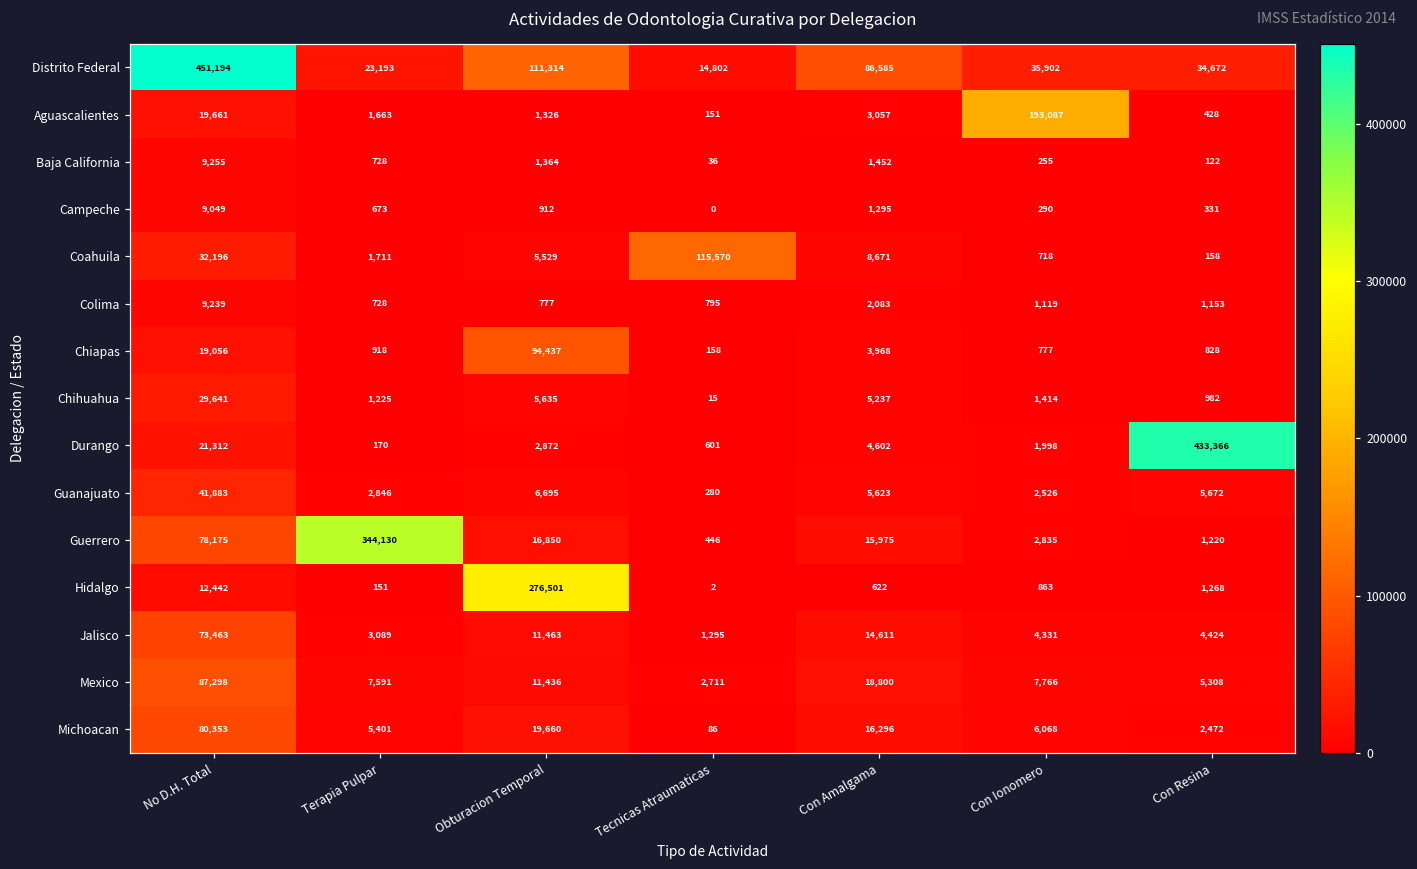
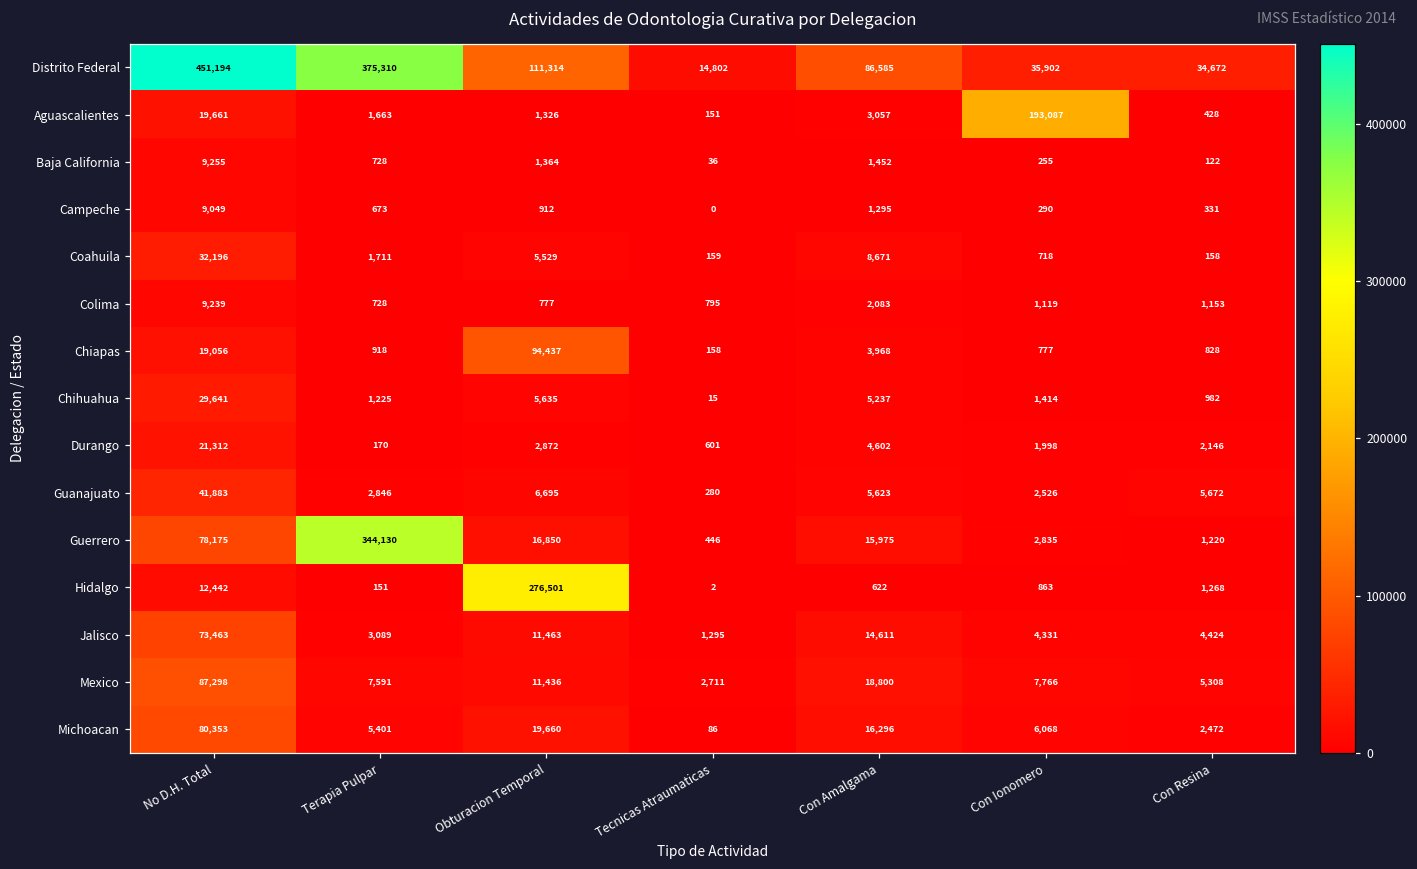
  {
    "Distrito Federal": {
      "No D.H. Total": "451,194",
-     "Terapia Pulpar": "23,193",
+     "Terapia Pulpar": "375,310",
      "Obturacion Temporal": "111,314",
      "Tecnicas Atraumaticas": "14,802",
      "Con Amalgama": "86,585",
      "Con Ionomero": "35,902",
      "Con Resina": "34,672"
    },
    "Aguascalientes": {
      "No D.H. Total": "19,661",
      "Terapia Pulpar": "1,663",
      "Obturacion Temporal": "1,326",
      "Tecnicas Atraumaticas": "151",
      "Con Amalgama": "3,057",
      "Con Ionomero": "193,087",
      "Con Resina": "428"
    },
    "Baja California": {
      "No D.H. Total": "9,255",
      "Terapia Pulpar": "728",
      "Obturacion Temporal": "1,364",
      "Tecnicas Atraumaticas": "36",
      "Con Amalgama": "1,452",
      "Con Ionomero": "255",
      "Con Resina": "122"
    },
    "Campeche": {
      "No D.H. Total": "9,049",
      "Terapia Pulpar": "673",
      "Obturacion Temporal": "912",
      "Tecnicas Atraumaticas": "0",
      "Con Amalgama": "1,295",
      "Con Ionomero": "290",
      "Con Resina": "331"
    },
    "Coahuila": {
      "No D.H. Total": "32,196",
      "Terapia Pulpar": "1,711",
      "Obturacion Temporal": "5,529",
-     "Tecnicas Atraumaticas": "115,570",
+     "Tecnicas Atraumaticas": "159",
      "Con Amalgama": "8,671",
      "Con Ionomero": "718",
      "Con Resina": "158"
    },
    "Colima": {
      "No D.H. Total": "9,239",
      "Terapia Pulpar": "728",
      "Obturacion Temporal": "777",
      "Tecnicas Atraumaticas": "795",
      "Con Amalgama": "2,083",
      "Con Ionomero": "1,119",
      "Con Resina": "1,153"
    },
    "Chiapas": {
      "No D.H. Total": "19,056",
      "Terapia Pulpar": "918",
      "Obturacion Temporal": "94,437",
      "Tecnicas Atraumaticas": "158",
      "Con Amalgama": "3,968",
      "Con Ionomero": "777",
      "Con Resina": "828"
    },
    "Chihuahua": {
      "No D.H. Total": "29,641",
      "Terapia Pulpar": "1,225",
      "Obturacion Temporal": "5,635",
      "Tecnicas Atraumaticas": "15",
      "Con Amalgama": "5,237",
      "Con Ionomero": "1,414",
      "Con Resina": "982"
    },
    "Durango": {
      "No D.H. Total": "21,312",
      "Terapia Pulpar": "170",
      "Obturacion Temporal": "2,872",
      "Tecnicas Atraumaticas": "601",
      "Con Amalgama": "4,602",
      "Con Ionomero": "1,998",
-     "Con Resina": "433,366"
+     "Con Resina": "2,146"
    },
    "Guanajuato": {
      "No D.H. Total": "41,883",
      "Terapia Pulpar": "2,846",
      "Obturacion Temporal": "6,695",
      "Tecnicas Atraumaticas": "280",
      "Con Amalgama": "5,623",
      "Con Ionomero": "2,526",
      "Con Resina": "5,672"
    },
    "Guerrero": {
      "No D.H. Total": "78,175",
      "Terapia Pulpar": "344,130",
      "Obturacion Temporal": "16,850",
      "Tecnicas Atraumaticas": "446",
      "Con Amalgama": "15,975",
      "Con Ionomero": "2,835",
      "Con Resina": "1,220"
    },
    "Hidalgo": {
      "No D.H. Total": "12,442",
      "Terapia Pulpar": "151",
      "Obturacion Temporal": "276,501",
      "Tecnicas Atraumaticas": "2",
      "Con Amalgama": "622",
      "Con Ionomero": "863",
      "Con Resina": "1,268"
    },
    "Jalisco": {
      "No D.H. Total": "73,463",
      "Terapia Pulpar": "3,089",
      "Obturacion Temporal": "11,463",
      "Tecnicas Atraumaticas": "1,295",
      "Con Amalgama": "14,611",
      "Con Ionomero": "4,331",
      "Con Resina": "4,424"
    },
    "Mexico": {
      "No D.H. Total": "87,298",
      "Terapia Pulpar": "7,591",
      "Obturacion Temporal": "11,436",
      "Tecnicas Atraumaticas": "2,711",
      "Con Amalgama": "18,800",
      "Con Ionomero": "7,766",
      "Con Resina": "5,308"
    },
    "Michoacan": {
      "No D.H. Total": "80,353",
      "Terapia Pulpar": "5,401",
      "Obturacion Temporal": "19,660",
      "Tecnicas Atraumaticas": "86",
      "Con Amalgama": "16,296",
      "Con Ionomero": "6,068",
      "Con Resina": "2,472"
    }
  }
